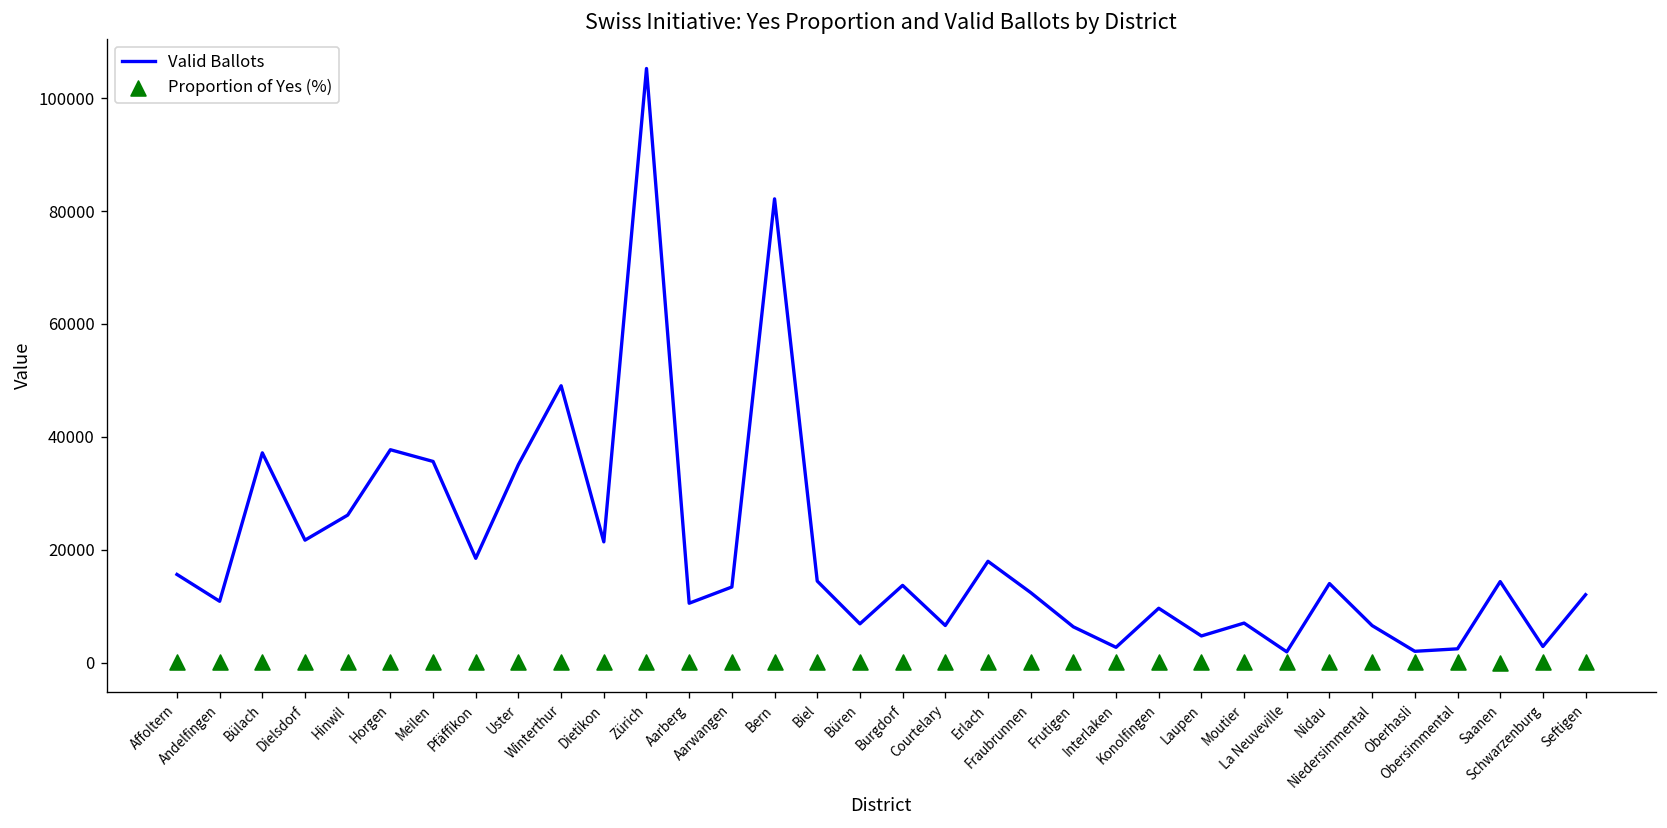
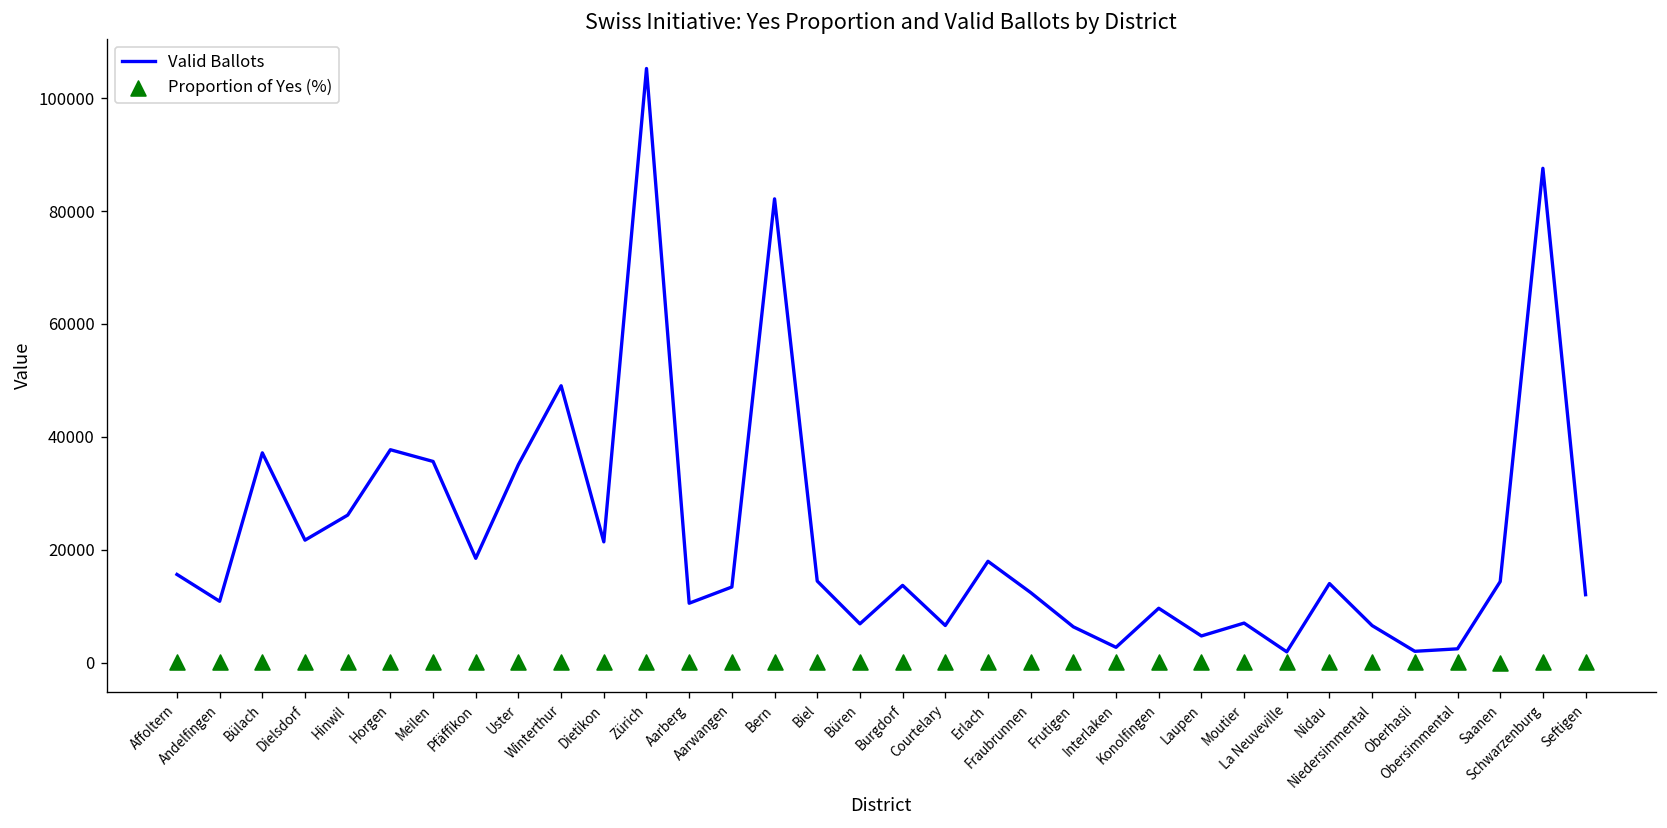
  {
    "Valid Ballots": {
      "Affoltern": 16000,
      "Andelfingen": 11000,
      "Bülach": 37000,
      "Dielsdorf": 22000,
      "Hinwil": 26000,
      "Horgen": 38000,
      "Meilen": 36000,
      "Pfäffikon": 18000,
      "Uster": 35000,
      "Winterthur": 49000,
      "Dietikon": 21000,
      "Zürich": 105000,
      "Aarberg": 11000,
      "Aarwangen": 13000,
      "Bern": 82000,
      "Biel": 14000,
      "Büren": 7000,
      "Burgdorf": 14000,
      "Courtelary": 7000,
      "Erlach": 18000,
      "Fraubrunnen": 12000,
      "Frutigen": 6000,
      "Interlaken": 3000,
      "Konolfingen": 10000,
      "Laupen": 5000,
      "Moutier": 7000,
      "La Neuveville": 2000,
      "Nidau": 14000,
      "Niedersimmental": 7000,
      "Oberhasli": 2000,
      "Obersimmental": 2000,
      "Saanen": 14000,
-     "Schwarzenburg": 3000,
+     "Schwarzenburg": 88000,
      "Seftigen": 12000
    }
  }
